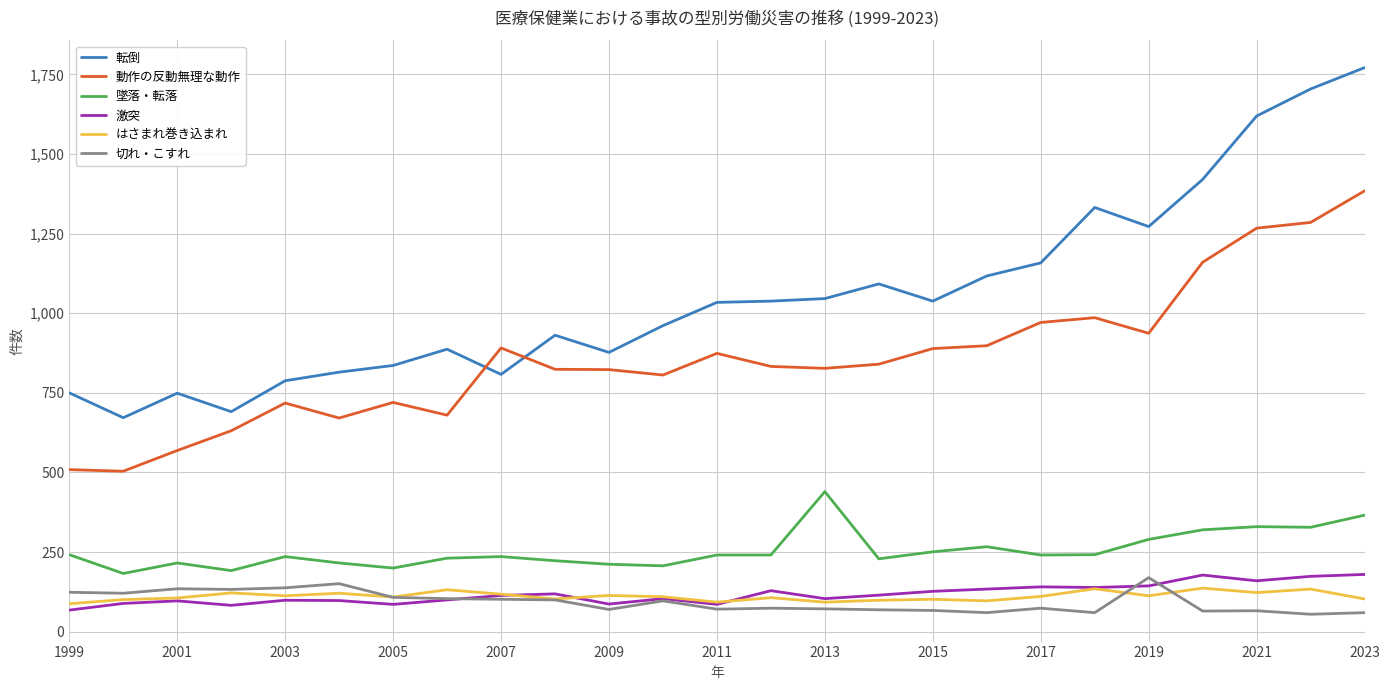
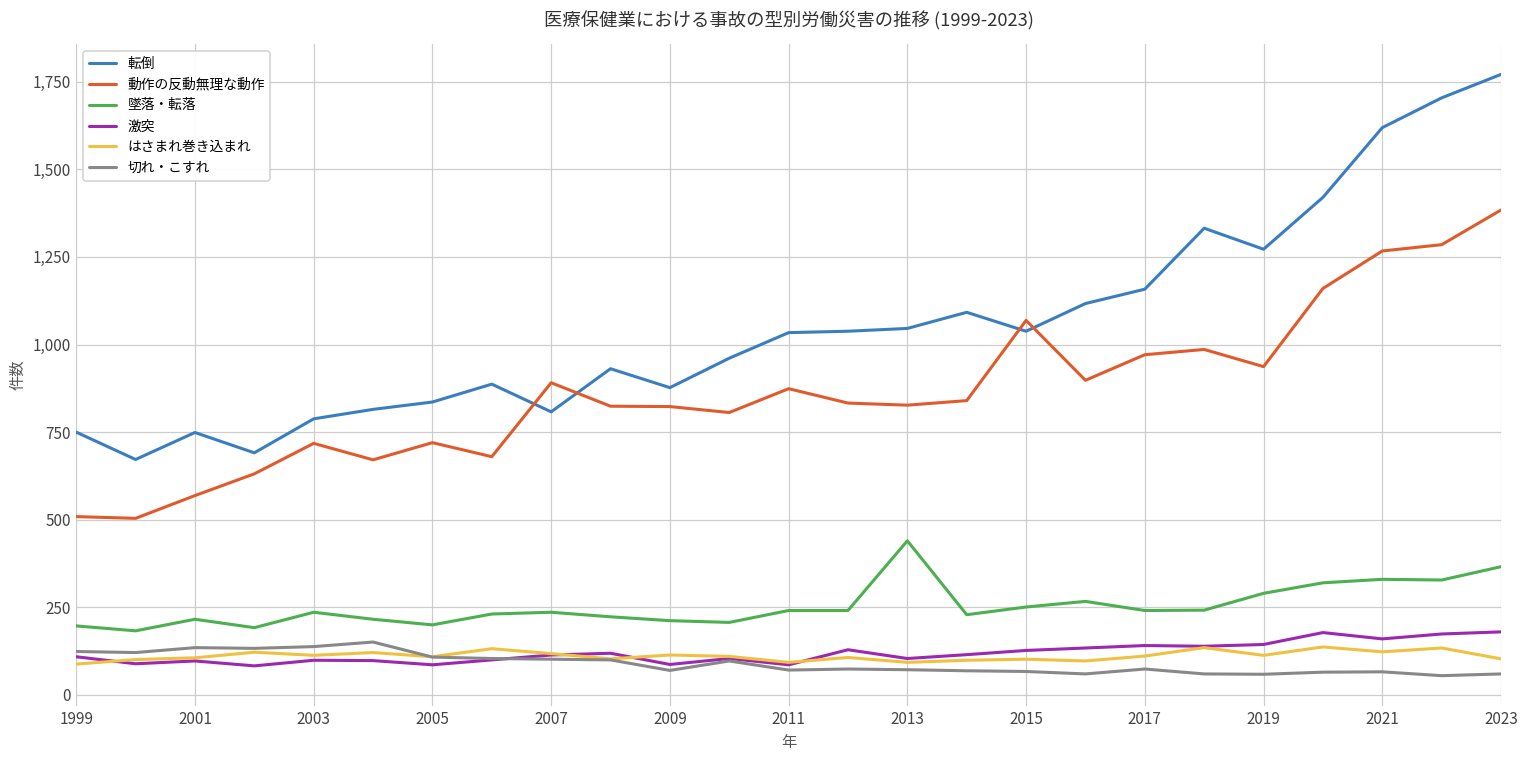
  {
    "転倒": {
      "1999": "750",
      "2001": "750",
      "2003": "790",
      "2005": "840",
      "2007": "810",
      "2009": "880",
      "2011": "1,030",
      "2013": "1,050",
      "2015": "1,040",
      "2017": "1,160",
      "2019": "1,270",
      "2021": "1,620",
      "2023": "1,770"
    },
    "動作の反動無理な動作": {
      "1999": "510",
      "2001": "570",
      "2003": "720",
      "2005": "720",
      "2007": "890",
      "2009": "820",
      "2011": "870",
      "2013": "830",
-     "2015": "890",
+     "2015": "1,070",
      "2017": "970",
      "2019": "940",
      "2021": "1,270",
      "2023": "1,380"
    },
    "墜落・転落": {
-     "1999": "240",
+     "1999": "200",
      "2001": "220",
      "2003": "240",
      "2005": "200",
      "2007": "240",
      "2009": "210",
      "2011": "240",
      "2013": "440",
      "2015": "250",
      "2017": "240",
      "2019": "290",
      "2021": "330",
      "2023": "370"
    },
    "激突": {
-     "1999": "70",
+     "1999": "110",
      "2001": "100",
      "2003": "100",
      "2005": "90",
      "2009": "90",
      "2013": "100",
      "2015": "130",
      "2017": "140",
      "2019": "140",
      "2021": "160",
      "2023": "180"
    },
    "はさまれ巻き込まれ": {
      "1999": "90",
      "2001": "110",
      "2003": "110",
      "2009": "110",
      "2013": "90",
      "2015": "100",
      "2017": "110",
      "2019": "110",
      "2021": "120",
      "2023": "100"
    },
    "切れ・こすれ": {
      "1999": "120",
      "2001": "140",
      "2003": "140",
      "2007": "100",
      "2009": "70",
      "2011": "70",
      "2013": "70",
      "2015": "70",
      "2017": "70",
-     "2019": "170",
+     "2019": "60",
      "2021": "70",
      "2023": "60"
    }
  }
